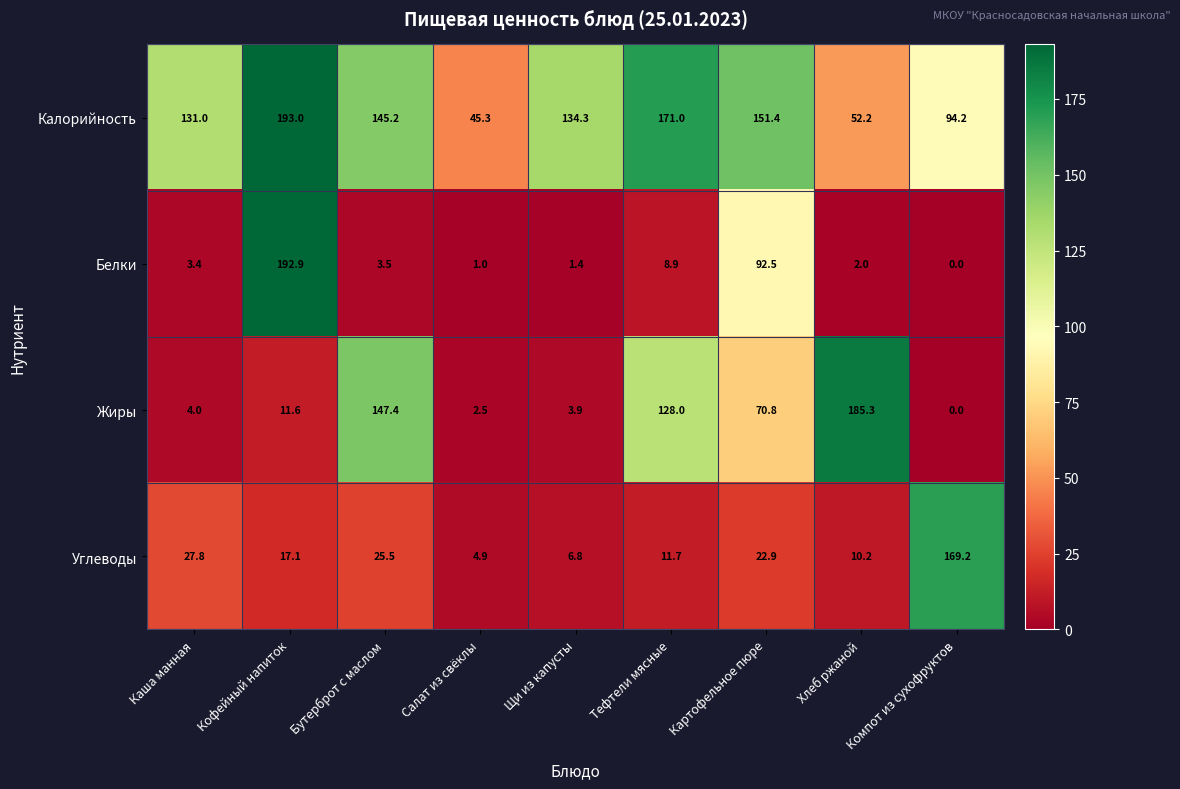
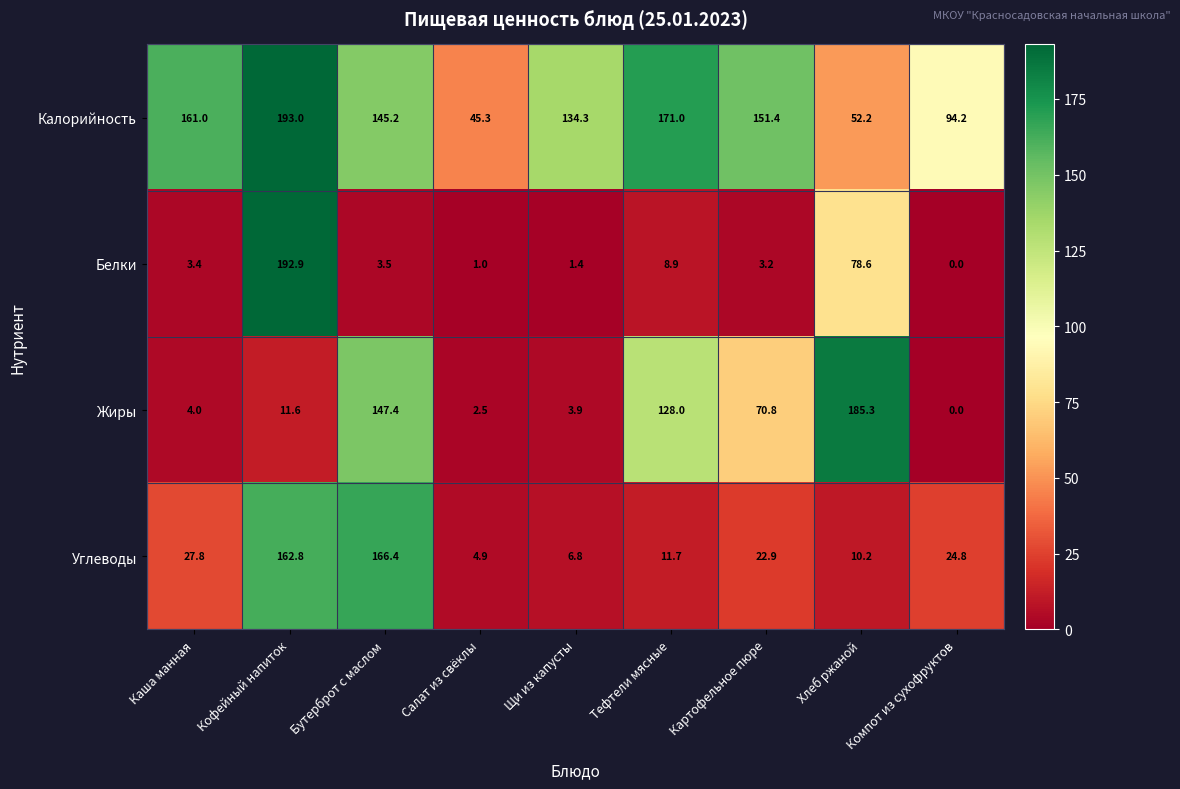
  {
    "Калорийность": {
-     "Каша манная": 131.0,
+     "Каша манная": 161.0,
      "Кофейный напиток": 193.0,
      "Бутерброт с маслом": 145.2,
      "Салат из свёклы": 45.3,
      "Щи из капусты": 134.3,
      "Тефтели мясные": 171.0,
      "Картофельное пюре": 151.4,
      "Хлеб ржаной": 52.2,
      "Компот из сухофруктов": 94.2
    },
    "Белки": {
      "Каша манная": 3.4,
      "Кофейный напиток": 192.9,
      "Бутерброт с маслом": 3.5,
      "Салат из свёклы": 1.0,
      "Щи из капусты": 1.4,
      "Тефтели мясные": 8.9,
-     "Картофельное пюре": 92.5,
-     "Хлеб ржаной": 2.0,
+     "Картофельное пюре": 3.2,
+     "Хлеб ржаной": 78.6,
      "Компот из сухофруктов": 0.0
    },
    "Жиры": {
      "Каша манная": 4.0,
      "Кофейный напиток": 11.6,
      "Бутерброт с маслом": 147.4,
      "Салат из свёклы": 2.5,
      "Щи из капусты": 3.9,
      "Тефтели мясные": 128.0,
      "Картофельное пюре": 70.8,
      "Хлеб ржаной": 185.3,
      "Компот из сухофруктов": 0.0
    },
    "Углеводы": {
      "Каша манная": 27.8,
-     "Кофейный напиток": 17.1,
-     "Бутерброт с маслом": 25.5,
+     "Кофейный напиток": 162.8,
+     "Бутерброт с маслом": 166.4,
      "Салат из свёклы": 4.9,
      "Щи из капусты": 6.8,
      "Тефтели мясные": 11.7,
      "Картофельное пюре": 22.9,
      "Хлеб ржаной": 10.2,
-     "Компот из сухофруктов": 169.2
+     "Компот из сухофруктов": 24.8
    }
  }
